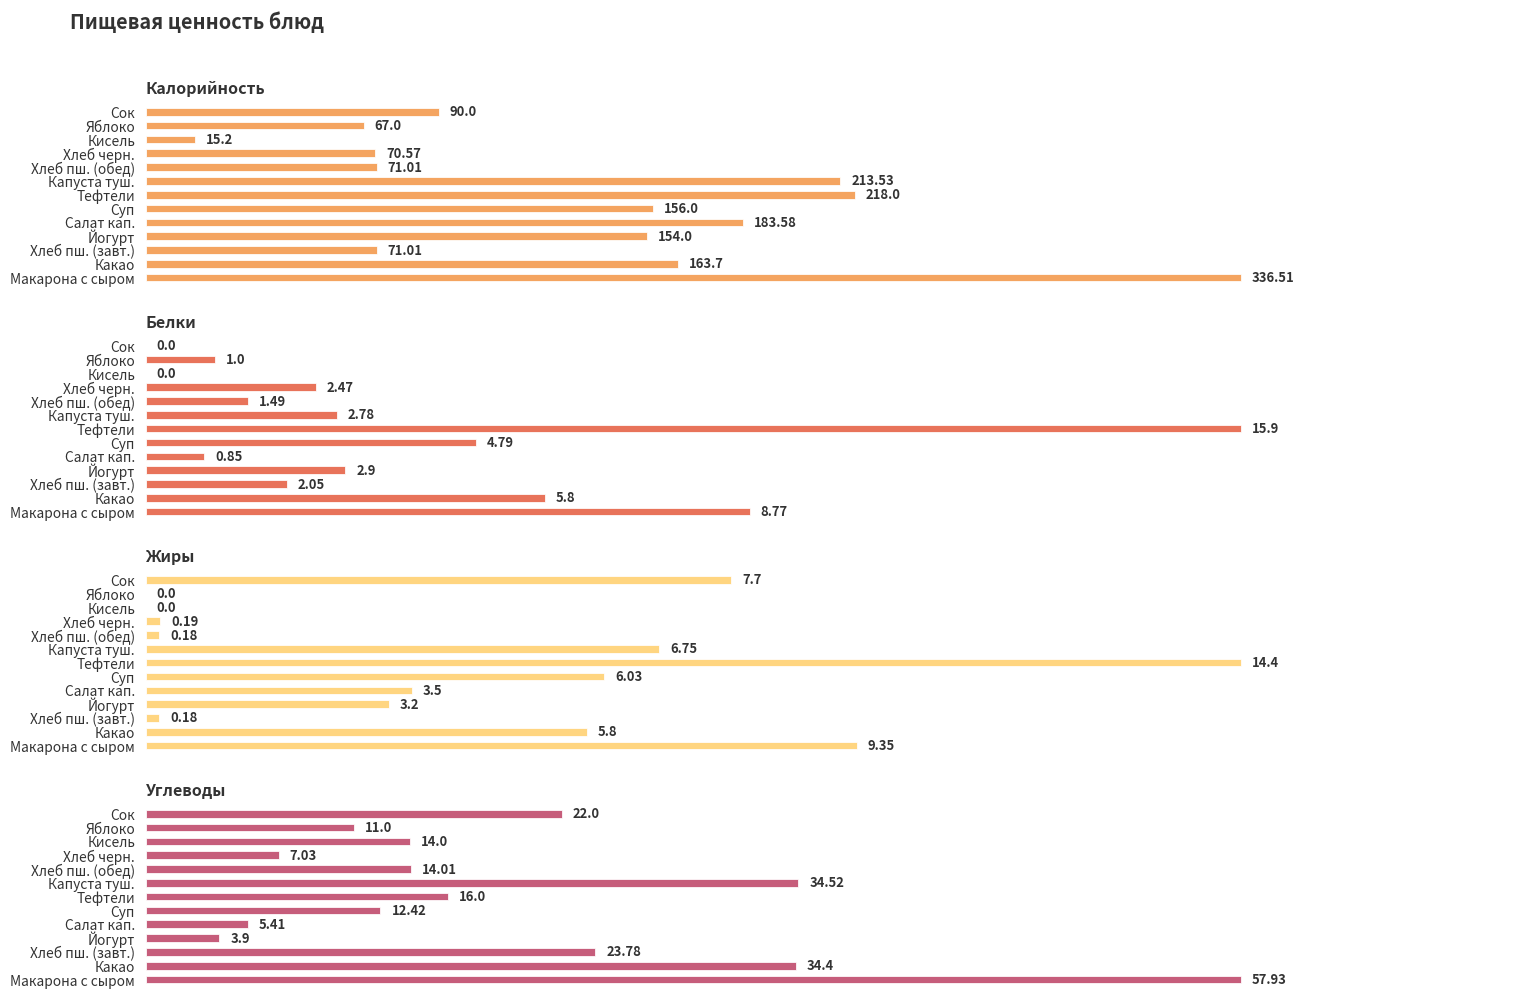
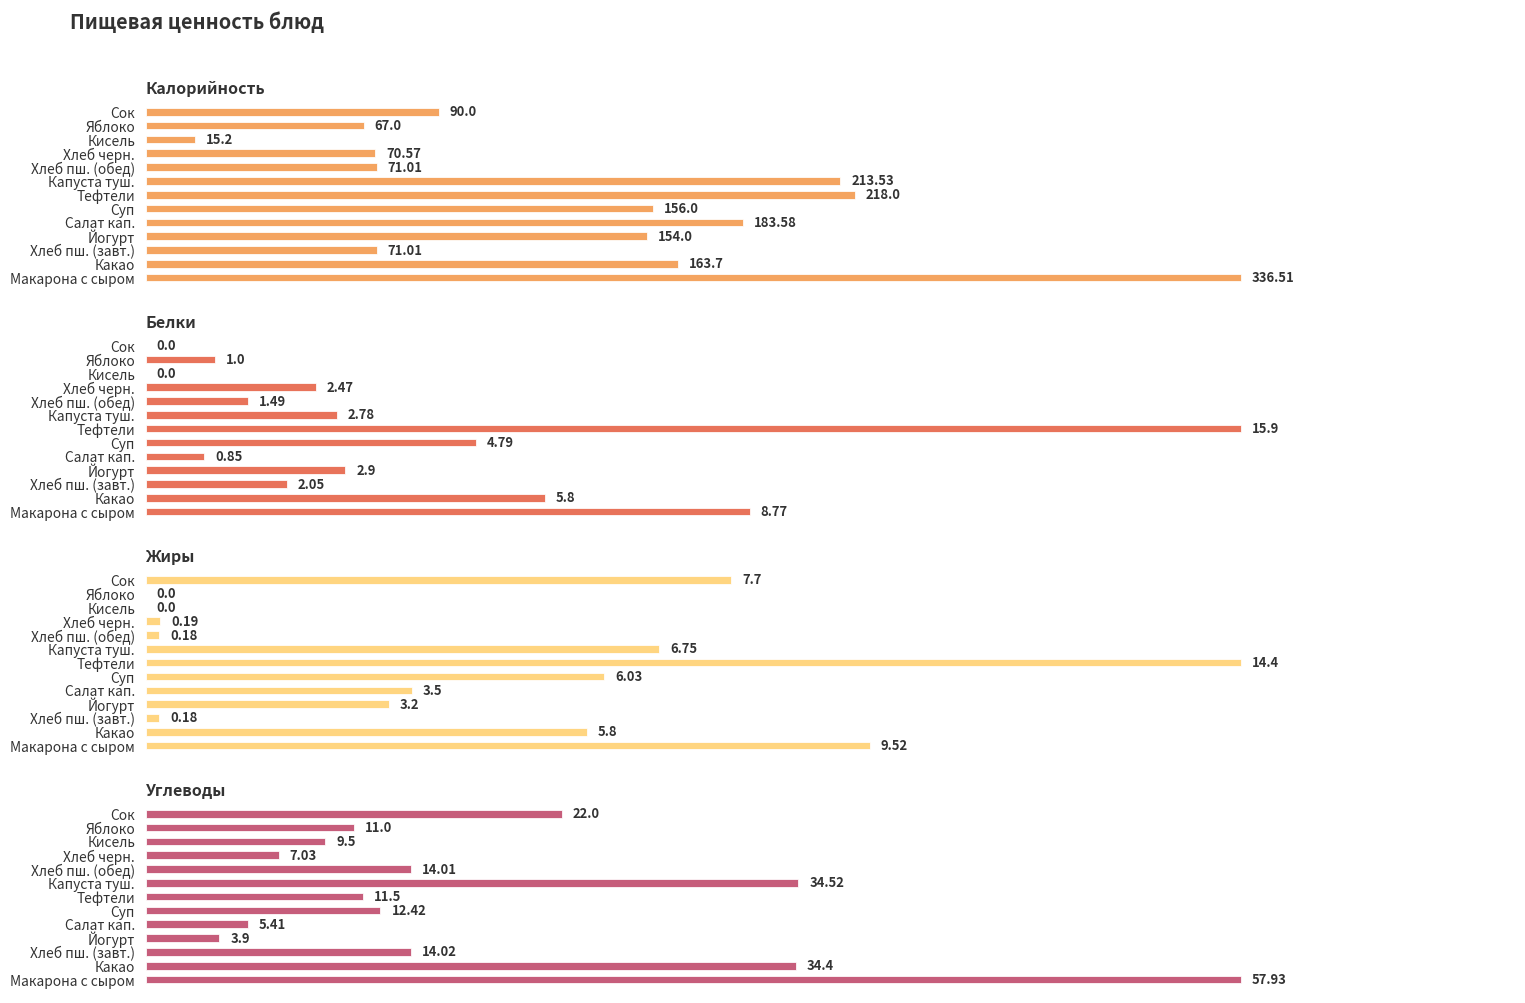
  {
    "Калорийность": {
      "Сок": 90.0,
      "Яблоко": 67.0,
      "Кисель": 15.2,
      "Хлеб черн.": 70.57,
      "Хлеб пш. (обед)": 71.01,
      "Капуста туш.": 213.53,
      "Тефтели": 218.0,
      "Суп": 156.0,
      "Салат кап.": 183.58,
      "Йогурт": 154.0,
      "Хлеб пш. (завт.)": 71.01,
      "Какао": 163.7,
      "Макарона с сыром": 336.51
    },
    "Белки": {
      "Сок": 0.0,
      "Яблоко": 1.0,
      "Кисель": 0.0,
      "Хлеб черн.": 2.47,
      "Хлеб пш. (обед)": 1.49,
      "Капуста туш.": 2.78,
      "Тефтели": 15.9,
      "Суп": 4.79,
      "Салат кап.": 0.85,
      "Йогурт": 2.9,
      "Хлеб пш. (завт.)": 2.05,
      "Какао": 5.8,
      "Макарона с сыром": 8.77
    },
    "Жиры": {
      "Сок": 7.7,
      "Яблоко": 0.0,
      "Кисель": 0.0,
      "Хлеб черн.": 0.19,
      "Хлеб пш. (обед)": 0.18,
      "Капуста туш.": 6.75,
      "Тефтели": 14.4,
      "Суп": 6.03,
      "Салат кап.": 3.5,
      "Йогурт": 3.2,
      "Хлеб пш. (завт.)": 0.18,
      "Какао": 5.8,
-     "Макарона с сыром": 9.35
+     "Макарона с сыром": 9.52
    },
    "Углеводы": {
      "Сок": 22.0,
      "Яблоко": 11.0,
-     "Кисель": 14.0,
+     "Кисель": 9.5,
      "Хлеб черн.": 7.03,
      "Хлеб пш. (обед)": 14.01,
      "Капуста туш.": 34.52,
-     "Тефтели": 16.0,
+     "Тефтели": 11.5,
      "Суп": 12.42,
      "Салат кап.": 5.41,
      "Йогурт": 3.9,
-     "Хлеб пш. (завт.)": 23.78,
+     "Хлеб пш. (завт.)": 14.02,
      "Какао": 34.4,
      "Макарона с сыром": 57.93
    }
  }
